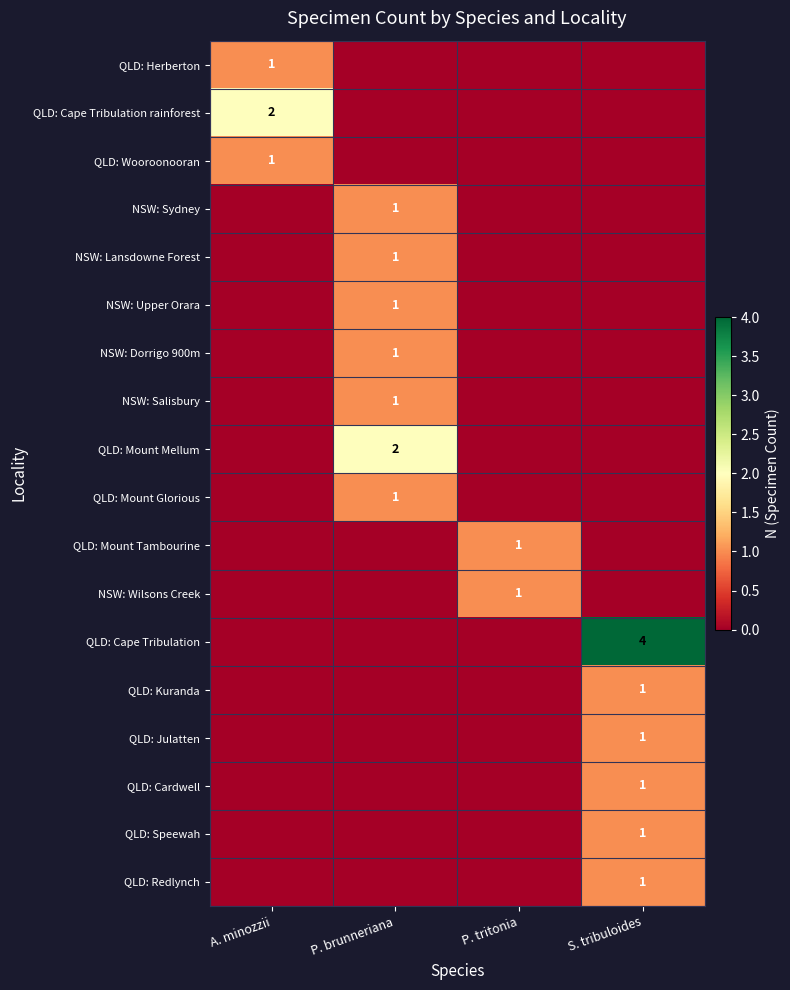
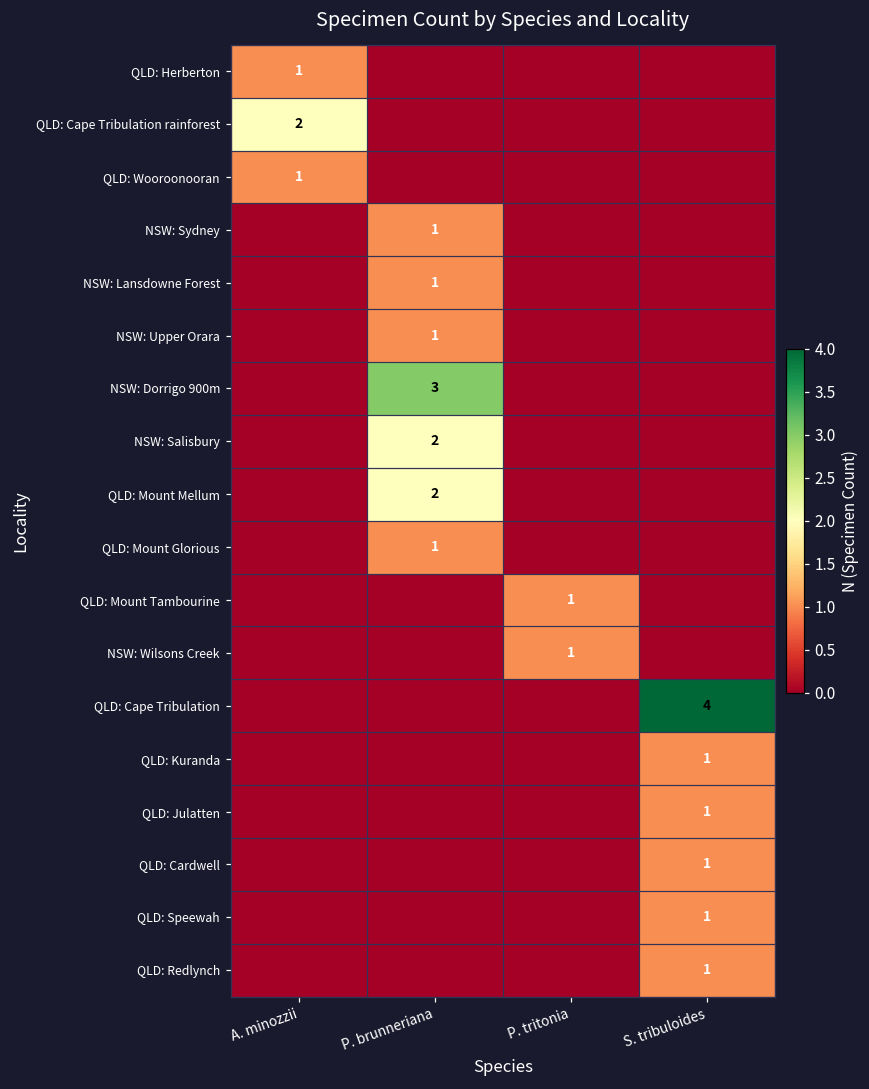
  {
    "QLD: Herberton": {
      "A. minozzii": 1
    },
    "QLD: Cape Tribulation rainforest": {
      "A. minozzii": 2
    },
    "QLD: Wooroonooran": {
      "A. minozzii": 1
    },
    "NSW: Sydney": {
      "P. brunneriana": 1
    },
    "NSW: Lansdowne Forest": {
      "P. brunneriana": 1
    },
    "NSW: Upper Orara": {
      "P. brunneriana": 1
    },
    "NSW: Dorrigo 900m": {
-     "P. brunneriana": 1
+     "P. brunneriana": 3
    },
    "NSW: Salisbury": {
-     "P. brunneriana": 1
+     "P. brunneriana": 2
    },
    "QLD: Mount Mellum": {
      "P. brunneriana": 2
    },
    "QLD: Mount Glorious": {
      "P. brunneriana": 1
    },
    "QLD: Mount Tambourine": {
      "P. tritonia": 1
    },
    "NSW: Wilsons Creek": {
      "P. tritonia": 1
    },
    "QLD: Cape Tribulation": {
      "S. tribuloides": 4
    },
    "QLD: Kuranda": {
      "S. tribuloides": 1
    },
    "QLD: Julatten": {
      "S. tribuloides": 1
    },
    "QLD: Cardwell": {
      "S. tribuloides": 1
    },
    "QLD: Speewah": {
      "S. tribuloides": 1
    },
    "QLD: Redlynch": {
      "S. tribuloides": 1
    }
  }
